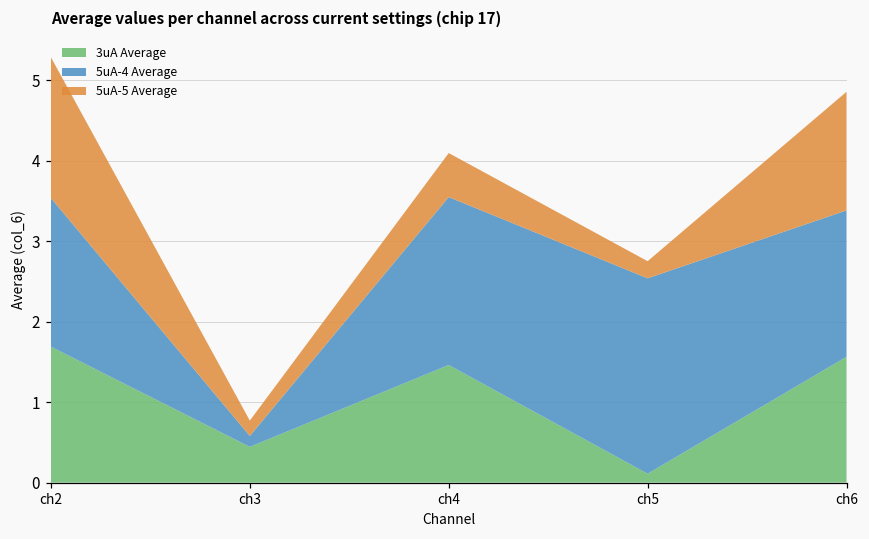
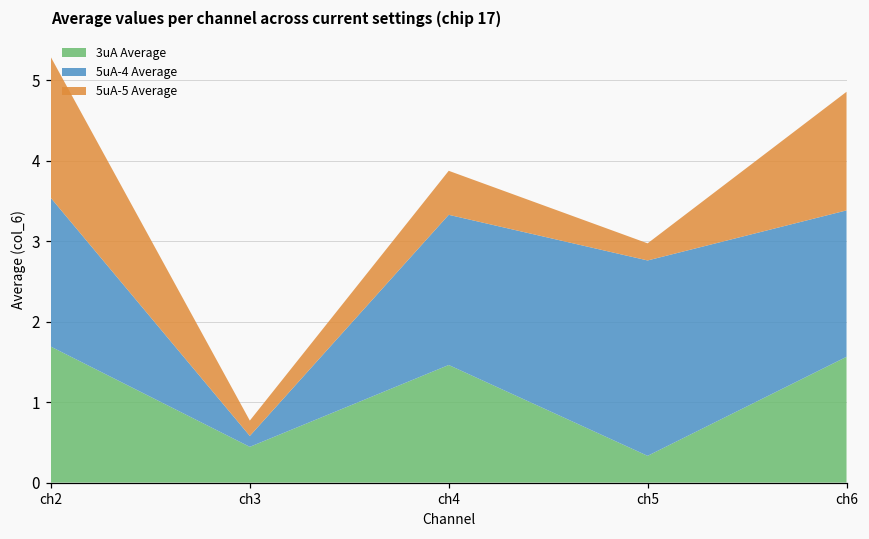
  {
    "3uA Average": {
      "ch2": 1.7,
      "ch3": 0.4,
      "ch4": 1.5,
-     "ch5": 0.1,
+     "ch5": 0.3,
      "ch6": 1.6
    },
    "5uA-4 Average": {
      "ch2": 1.8,
      "ch3": 0.1,
-     "ch4": 2.1,
+     "ch4": 1.9,
      "ch5": 2.4,
      "ch6": 1.8
    },
    "5uA-5 Average": {
      "ch2": 1.7,
      "ch3": 0.2,
      "ch4": 0.5,
      "ch5": 0.2,
      "ch6": 1.5
    }
  }
